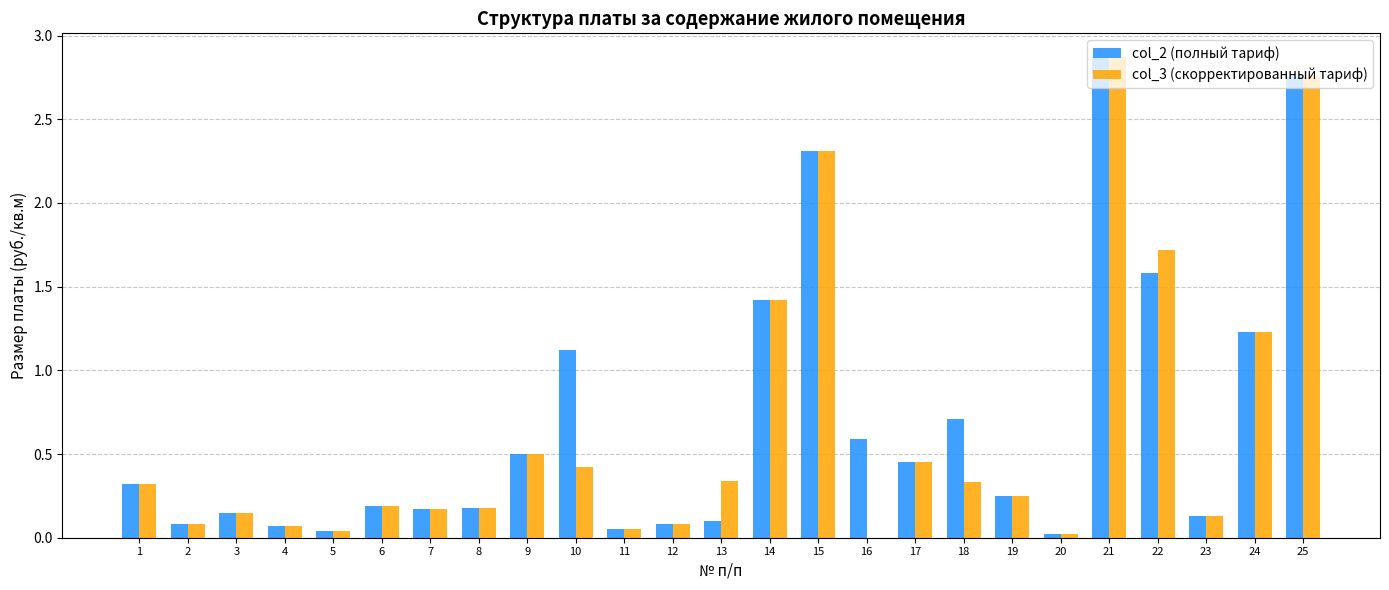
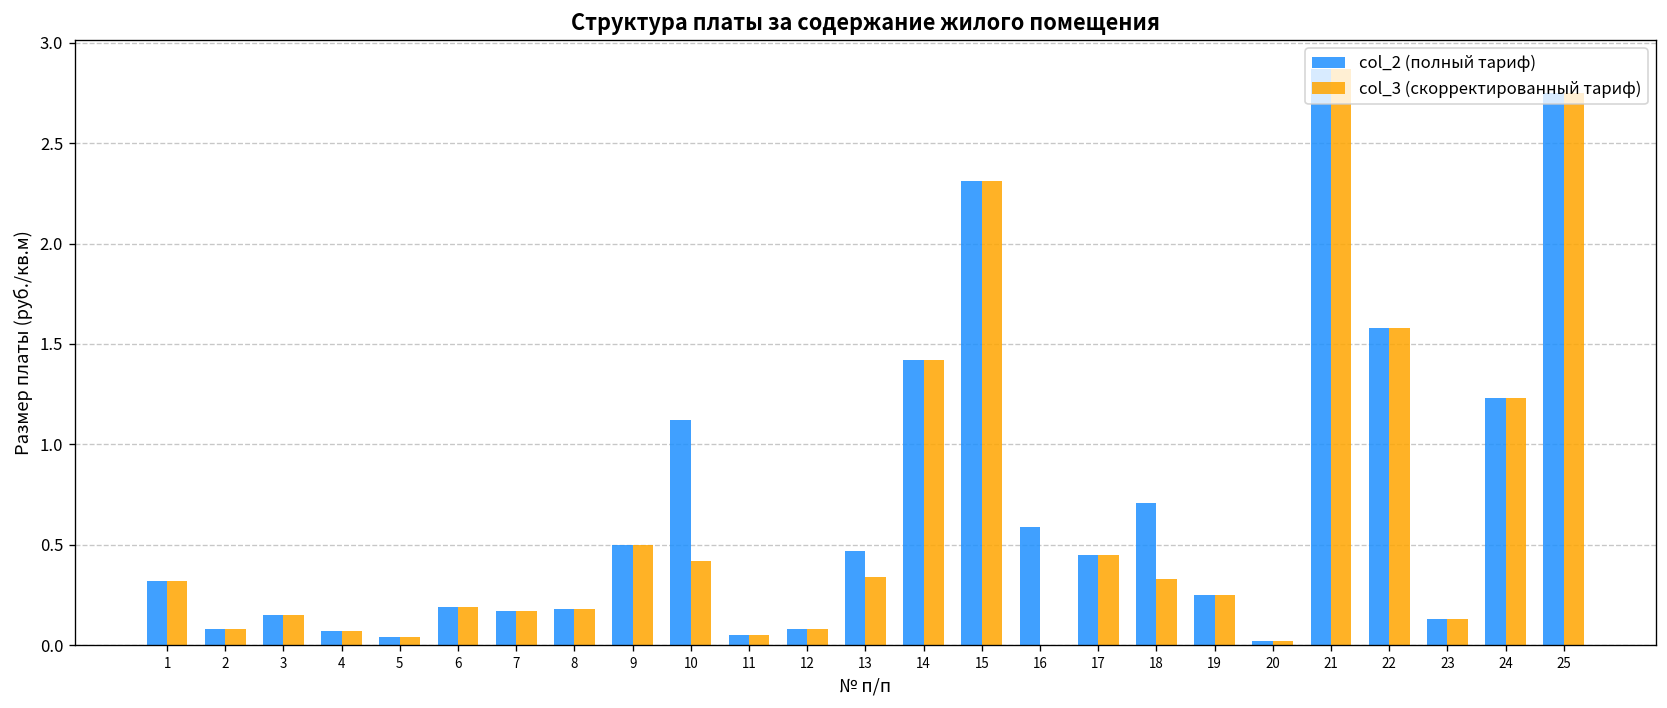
  {
    "col_2 (полный тариф)": {
      "1": 0.32,
      "2": 0.08,
      "3": 0.15,
      "4": 0.07,
      "5": 0.04,
      "6": 0.19,
      "7": 0.17,
      "8": 0.18,
      "9": 0.50,
      "10": 1.12,
      "11": 0.05,
      "12": 0.08,
-     "13": 0.10,
+     "13": 0.47,
      "14": 1.42,
      "15": 2.31,
      "16": 0.59,
      "17": 0.45,
      "18": 0.71,
      "19": 0.25,
      "20": 0.02,
      "22": 1.58,
      "23": 0.13,
      "24": 1.23
    },
    "col_3 (скорректированный тариф)": {
      "1": 0.32,
      "2": 0.08,
      "3": 0.15,
      "4": 0.07,
      "5": 0.04,
      "6": 0.19,
      "7": 0.17,
      "8": 0.18,
      "9": 0.50,
      "10": 0.42,
      "11": 0.05,
      "12": 0.08,
      "13": 0.34,
      "14": 1.42,
      "15": 2.31,
      "16": 0.00,
      "17": 0.45,
      "18": 0.33,
      "19": 0.25,
      "20": 0.02,
-     "22": 1.72,
+     "22": 1.58,
      "23": 0.13,
      "24": 1.23
    }
  }
